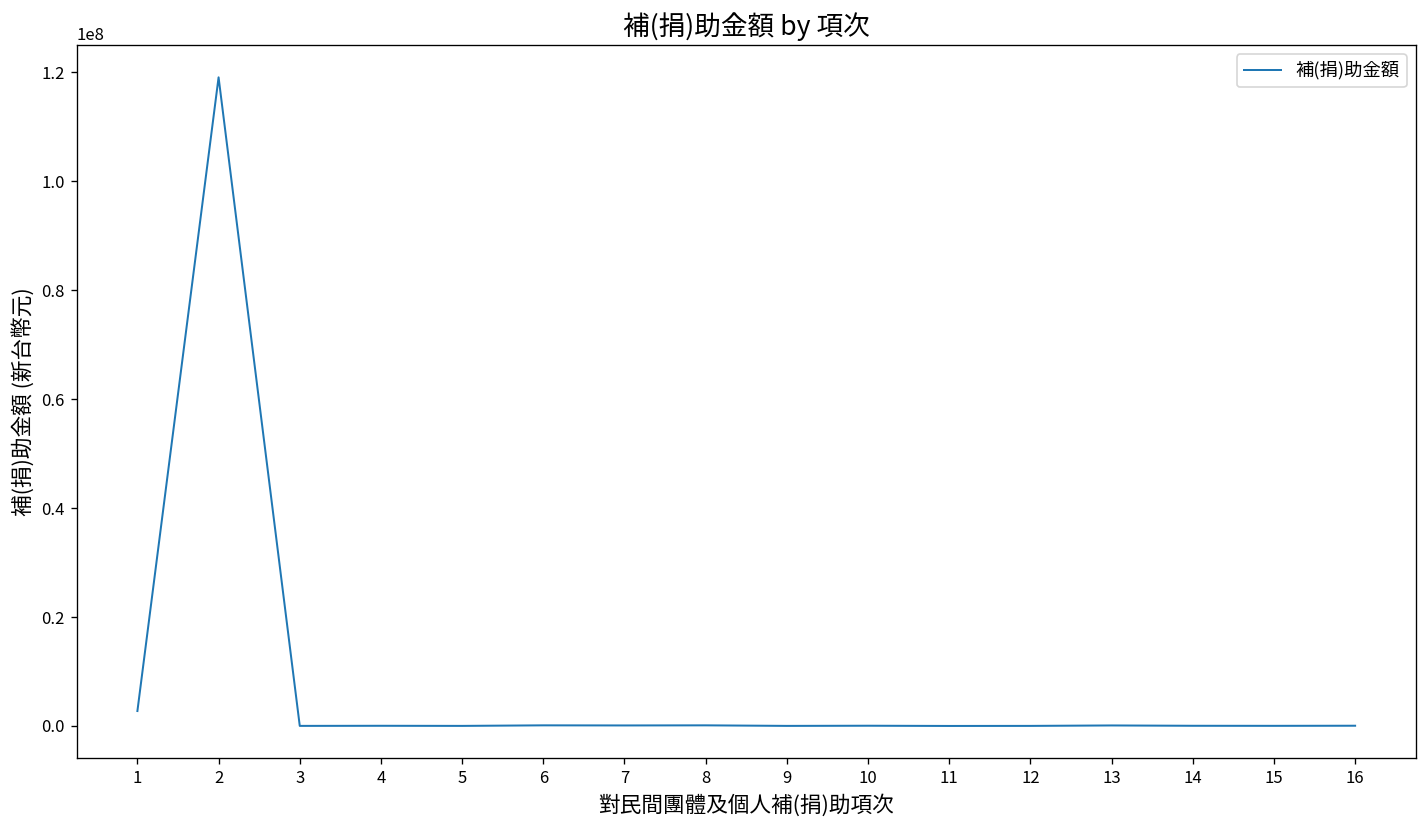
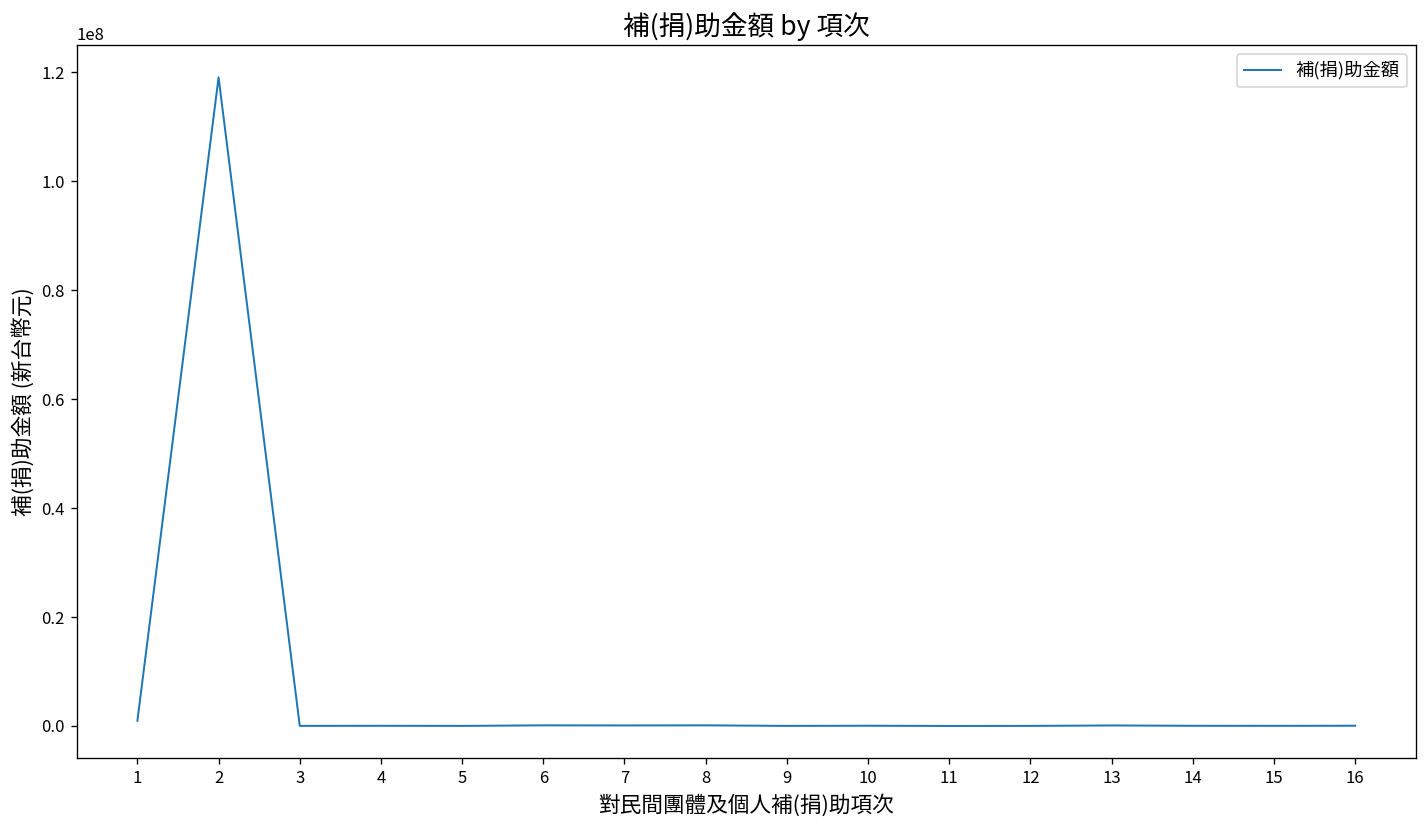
  {
-   "1": 3000000,
+   "1": 1000000,
    "2": 119000000,
    "3": 0,
    "4": 0,
    "5": 0,
    "6": 0,
    "7": 0,
    "8": 0,
    "9": 0,
    "10": 0,
    "11": 0,
    "12": 0,
    "13": 0,
    "14": 0,
    "15": 0,
    "16": 0
  }
